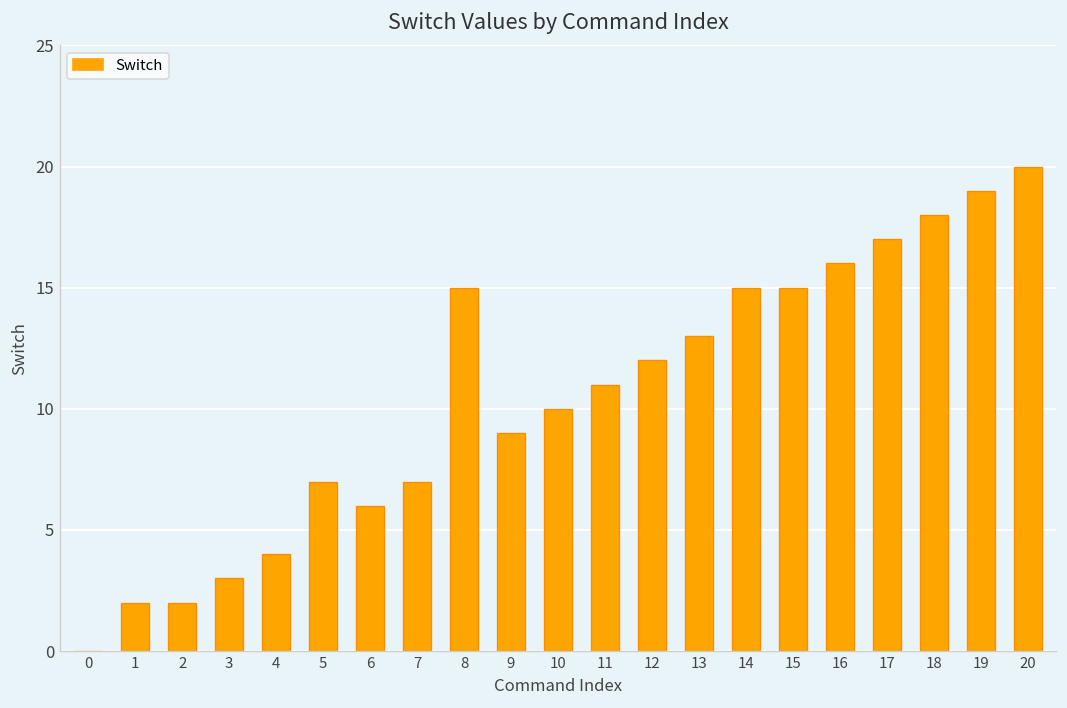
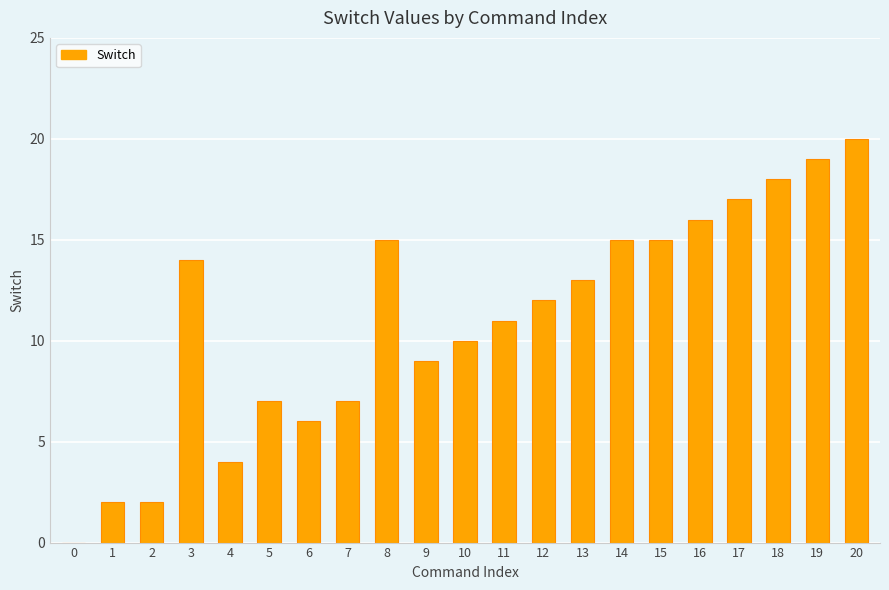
  {
    "0": 0,
    "1": 2,
    "2": 2,
-   "3": 3,
+   "3": 14,
    "4": 4,
    "5": 7,
    "6": 6,
    "7": 7,
    "8": 15,
    "9": 9,
    "10": 10,
    "11": 11,
    "12": 12,
    "13": 13,
    "14": 15,
    "15": 15,
    "16": 16,
    "17": 17,
    "18": 18,
    "19": 19,
    "20": 20
  }
